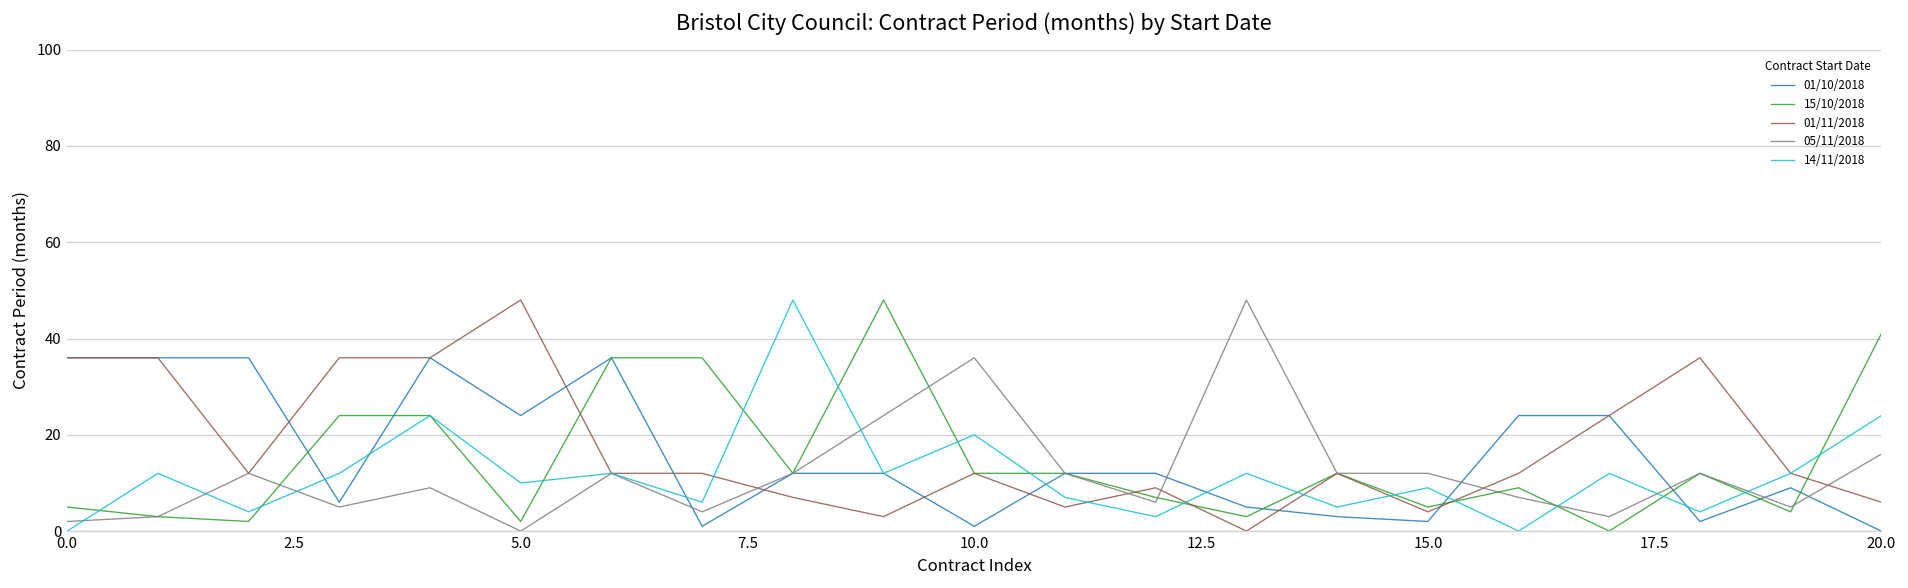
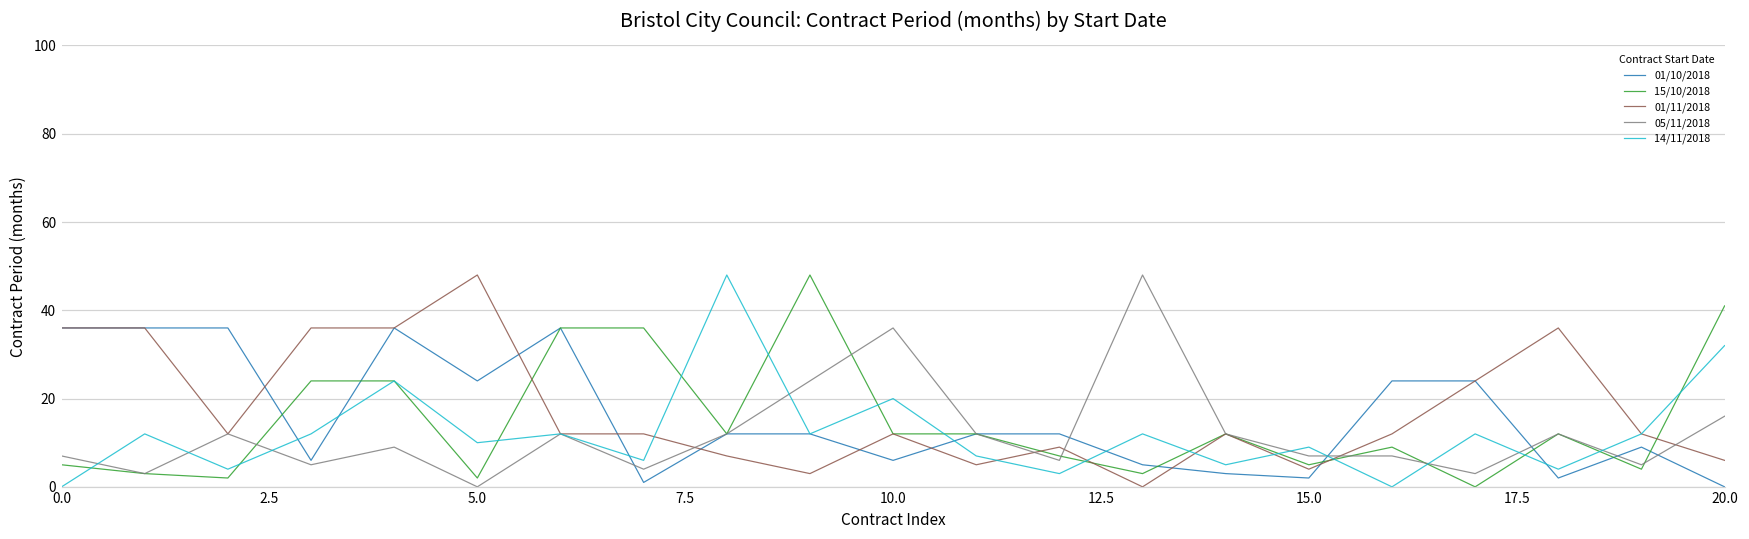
  {
    "01/10/2018": {
      "5.0": 24,
-     "10.0": 1,
+     "10.0": 6,
      "15.0": 2,
      "20.0": 0
    },
    "15/10/2018": {
      "0.0": 5,
      "5.0": 2,
      "15.0": 5,
      "20.0": 41
    },
    "01/11/2018": {
      "5.0": 48,
      "15.0": 4,
      "20.0": 6
    },
    "05/11/2018": {
-     "0.0": 2,
+     "0.0": 7,
      "5.0": 0,
      "10.0": 36,
-     "15.0": 12,
+     "15.0": 7,
      "20.0": 16
    },
    "14/11/2018": {
      "0.0": 0,
      "5.0": 10,
      "10.0": 20,
      "15.0": 9,
-     "20.0": 24
+     "20.0": 32
    }
  }
